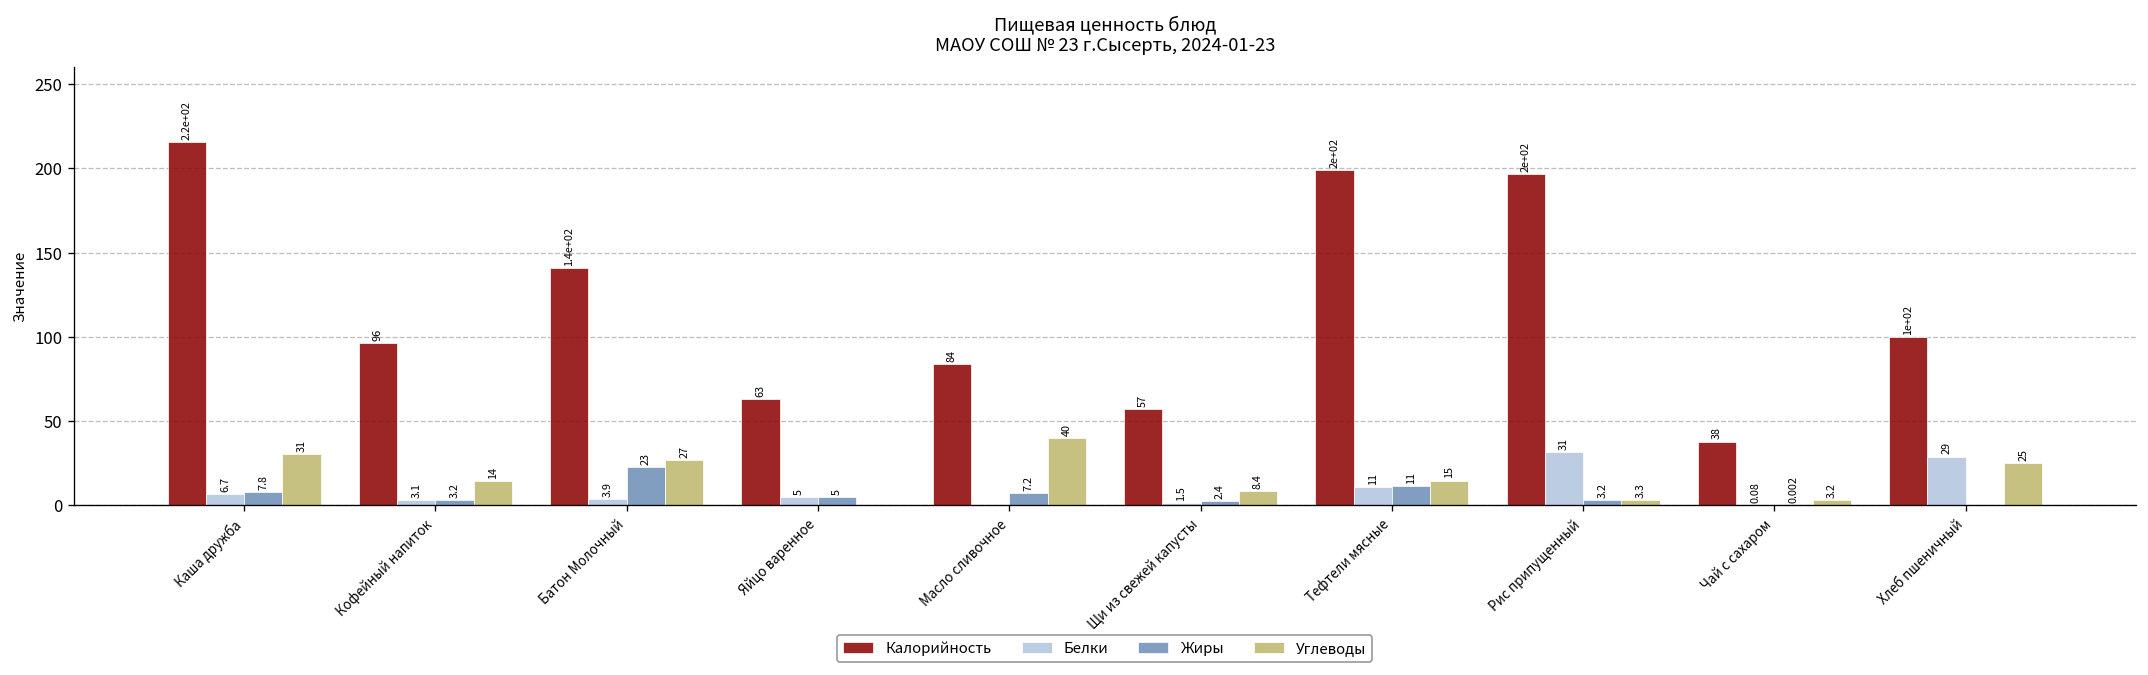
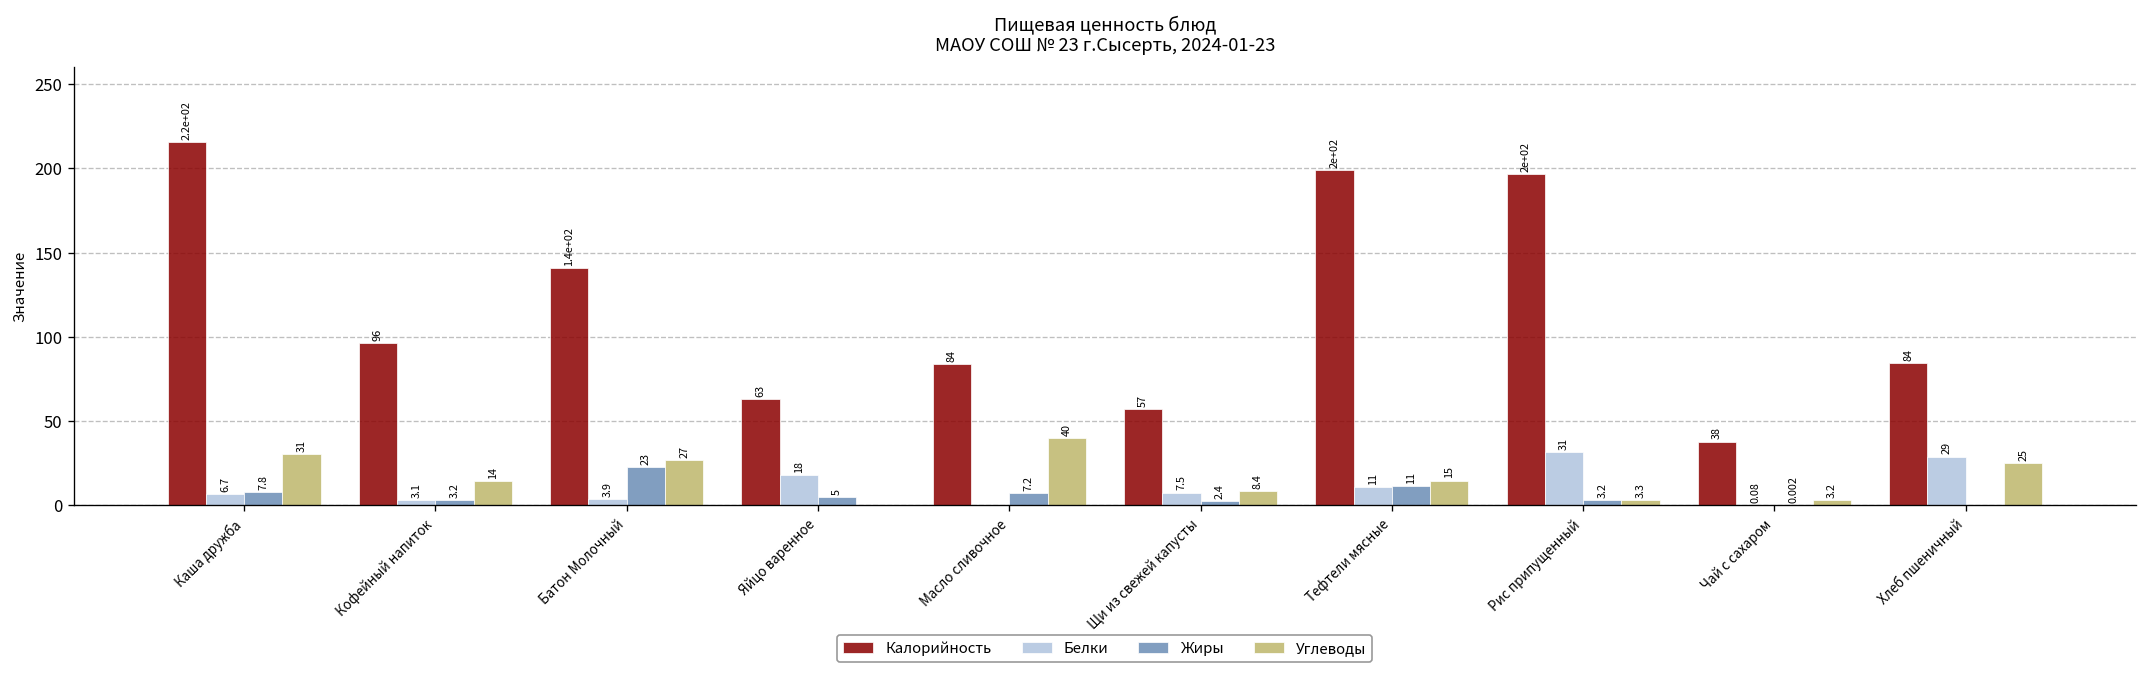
  {
    "Калорийность": {
      "Кофейный напиток": "96",
      "Яйцо варенное": "63",
      "Масло сливочное": "84",
      "Щи из свежей капусты": "57",
      "Чай с сахаром": "38",
-     "Хлеб пшеничный": "1e+02"
+     "Хлеб пшеничный": "84"
    },
    "Белки": {
      "Каша дружба": "6.7",
      "Кофейный напиток": "3.1",
      "Батон Молочный": "3.9",
-     "Яйцо варенное": "5",
-     "Щи из свежей капусты": "1.5",
+     "Яйцо варенное": "18",
+     "Щи из свежей капусты": "7.5",
      "Тефтели мясные": "11",
      "Рис припущенный": "31",
      "Чай с сахаром": "0.08",
      "Хлеб пшеничный": "29"
    },
    "Жиры": {
      "Каша дружба": "7.8",
      "Кофейный напиток": "3.2",
      "Батон Молочный": "23",
      "Яйцо варенное": "5",
      "Масло сливочное": "7.2",
      "Щи из свежей капусты": "2.4",
      "Тефтели мясные": "11",
      "Рис припущенный": "3.2",
      "Чай с сахаром": "0.002"
    },
    "Углеводы": {
      "Каша дружба": "31",
      "Кофейный напиток": "14",
      "Батон Молочный": "27",
      "Масло сливочное": "40",
      "Щи из свежей капусты": "8.4",
      "Тефтели мясные": "15",
      "Рис припущенный": "3.3",
      "Чай с сахаром": "3.2",
      "Хлеб пшеничный": "25"
    }
  }
